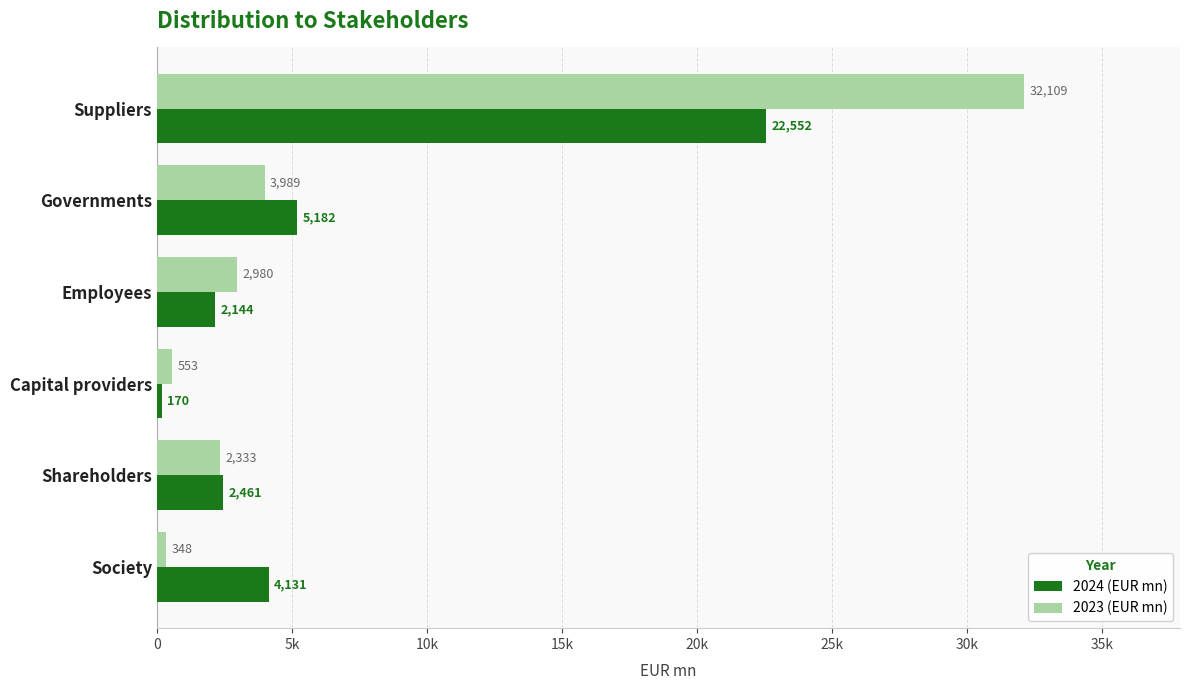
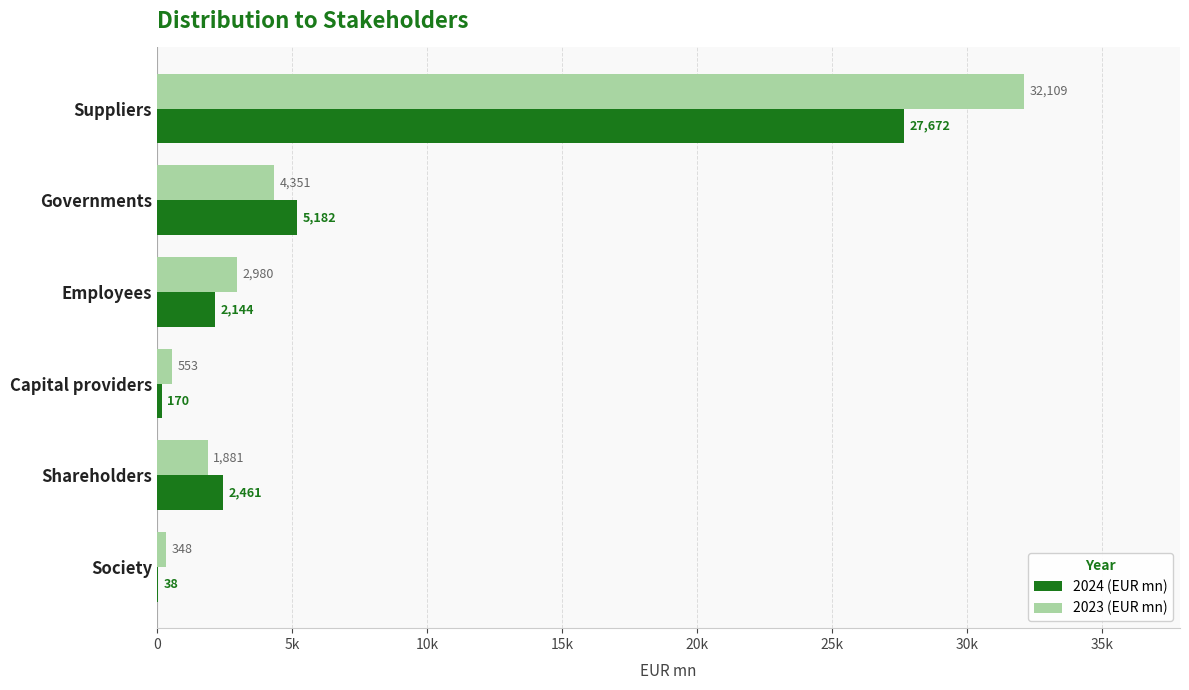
  {
    "2024 (EUR mn)": {
-     "Suppliers": "22,552",
+     "Suppliers": "27,672",
      "Governments": "5,182",
      "Employees": "2,144",
      "Capital providers": "170",
      "Shareholders": "2,461",
-     "Society": "4,131"
+     "Society": "38"
    },
    "2023 (EUR mn)": {
      "Suppliers": "32,109",
-     "Governments": "3,989",
+     "Governments": "4,351",
      "Employees": "2,980",
      "Capital providers": "553",
-     "Shareholders": "2,333",
+     "Shareholders": "1,881",
      "Society": "348"
    }
  }
